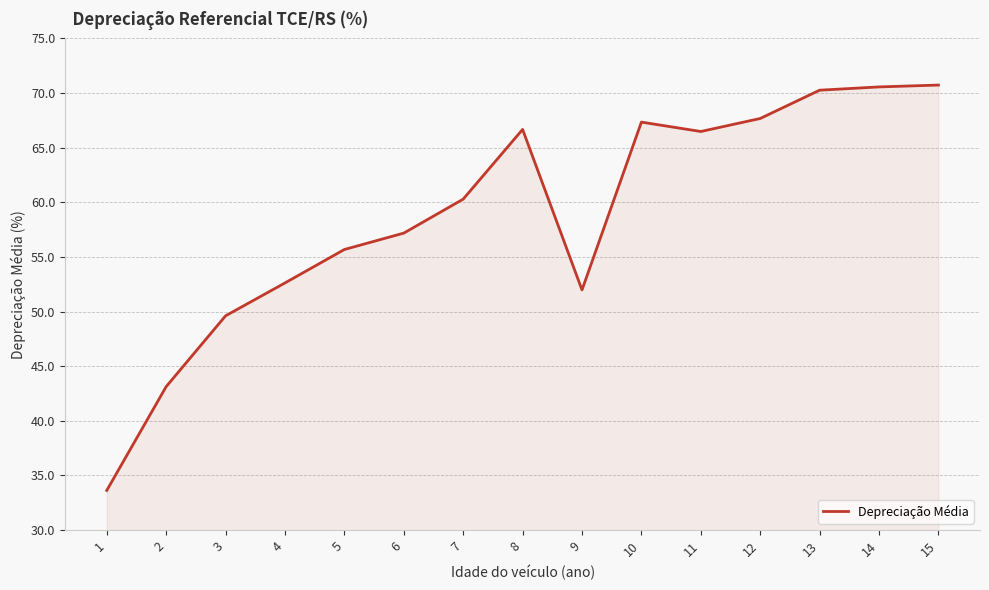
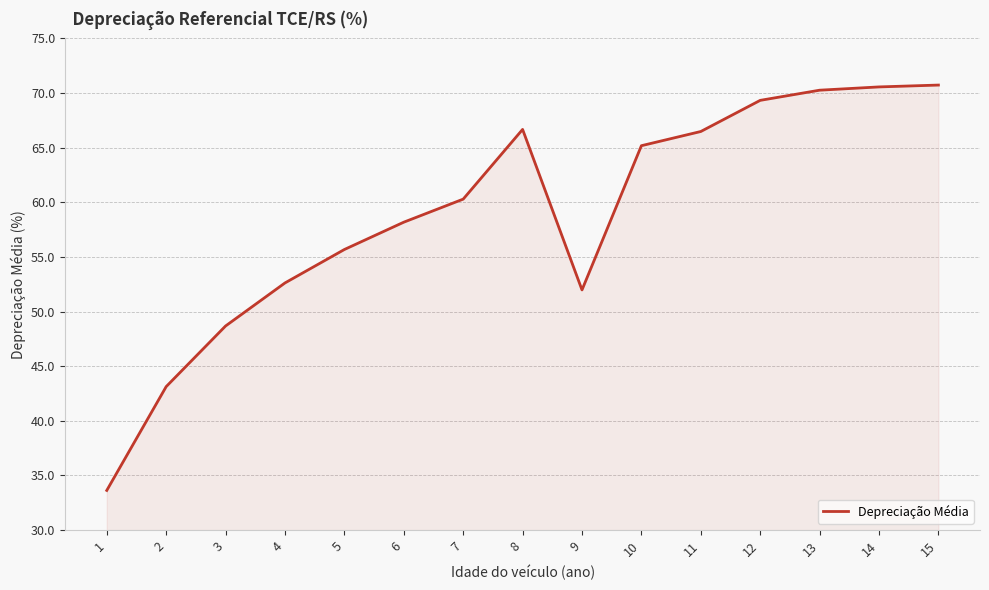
  {
    "1": 33.6,
    "2": 43.1,
-   "3": 49.6,
+   "3": 48.7,
    "4": 52.6,
    "5": 55.7,
-   "6": 57.2,
+   "6": 58.2,
    "7": 60.3,
    "8": 66.7,
    "9": 52.0,
-   "10": 67.3,
+   "10": 65.2,
    "11": 66.5,
-   "12": 67.7,
+   "12": 69.3,
    "13": 70.3,
    "14": 70.6,
    "15": 70.7
  }
